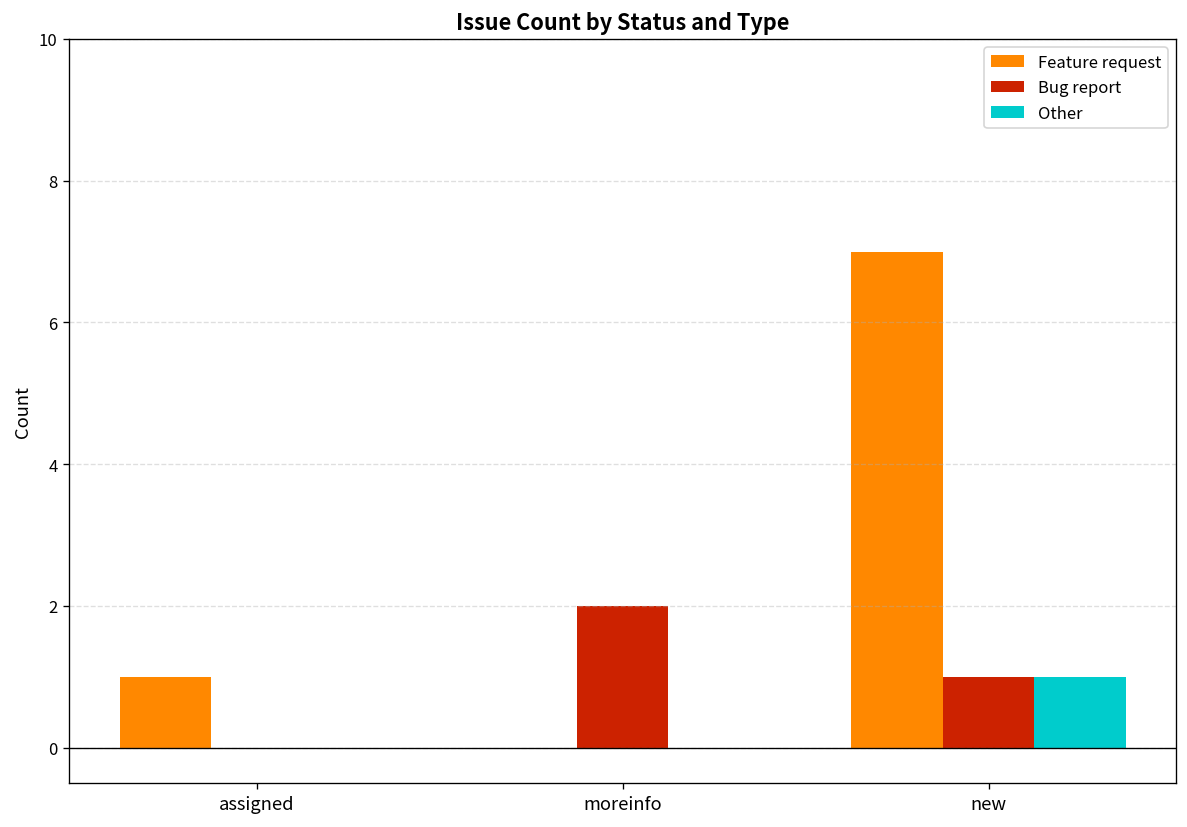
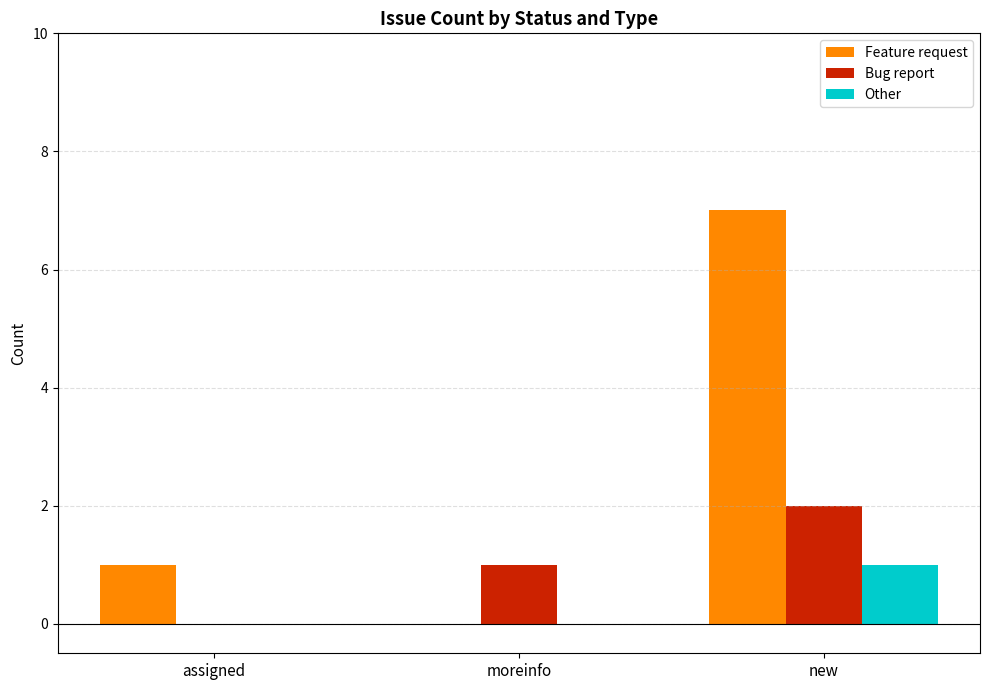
  {
    "Feature request": {
      "assigned": 1,
      "moreinfo": 0,
      "new": 7
    },
    "Bug report": {
      "assigned": 0,
-     "moreinfo": 2,
-     "new": 1
+     "moreinfo": 1,
+     "new": 2
    },
    "Other": {
      "assigned": 0,
      "moreinfo": 0,
      "new": 1
    }
  }
